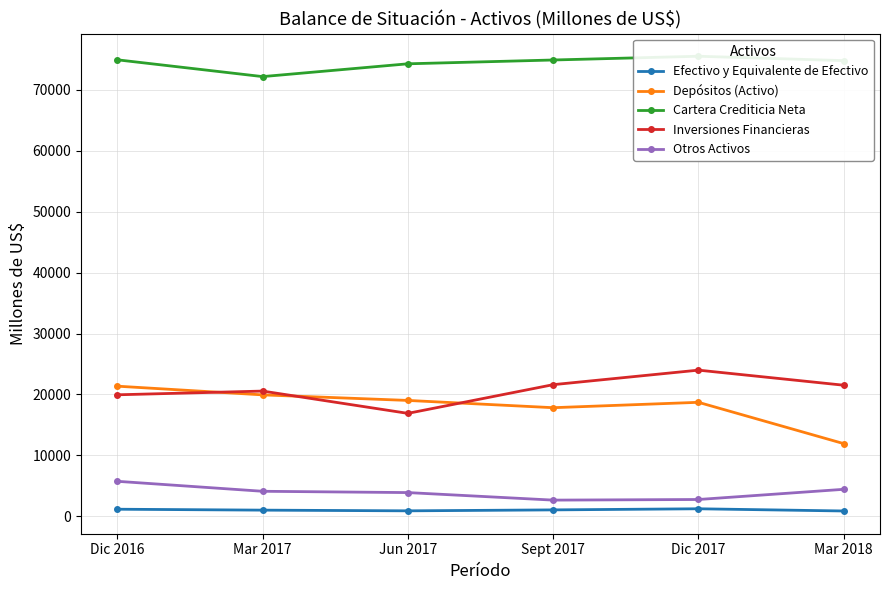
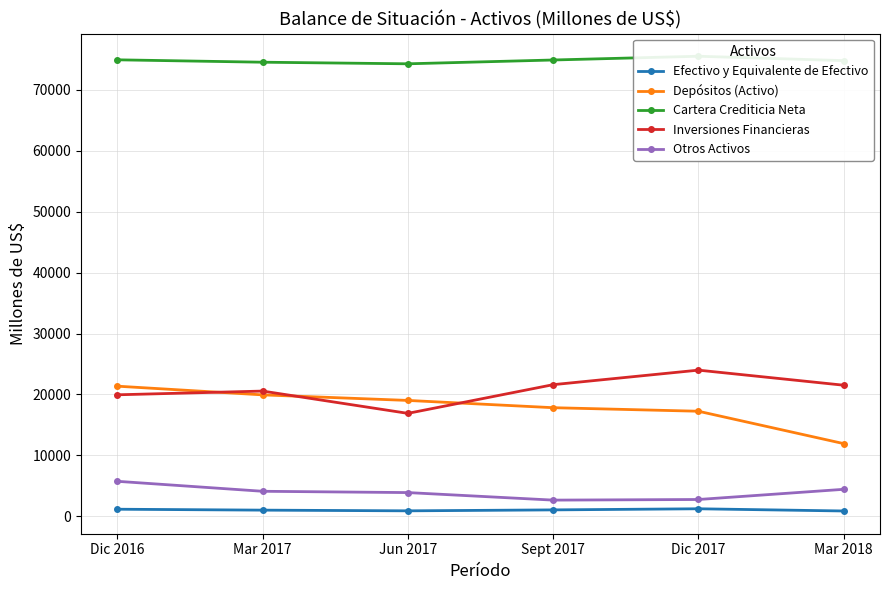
  {
    "Efectivo y Equivalente de Efectivo": {
      "Dic 2016": 1000,
      "Mar 2017": 1000,
      "Jun 2017": 1000,
      "Sept 2017": 1000,
      "Dic 2017": 1000,
      "Mar 2018": 1000
    },
    "Depósitos (Activo)": {
      "Dic 2016": 21000,
      "Mar 2017": 20000,
      "Jun 2017": 19000,
      "Sept 2017": 18000,
-     "Dic 2017": 19000,
+     "Dic 2017": 17000,
      "Mar 2018": 12000
    },
    "Cartera Crediticia Neta": {
      "Dic 2016": 75000,
-     "Mar 2017": 72000,
+     "Mar 2017": 75000,
      "Jun 2017": 74000,
      "Sept 2017": 75000
    },
    "Inversiones Financieras": {
      "Dic 2016": 20000,
      "Mar 2017": 21000,
      "Jun 2017": 17000,
      "Sept 2017": 22000,
      "Dic 2017": 24000,
      "Mar 2018": 22000
    },
    "Otros Activos": {
      "Dic 2016": 6000,
      "Mar 2017": 4000,
      "Jun 2017": 4000,
      "Sept 2017": 3000,
      "Dic 2017": 3000,
      "Mar 2018": 4000
    }
  }
